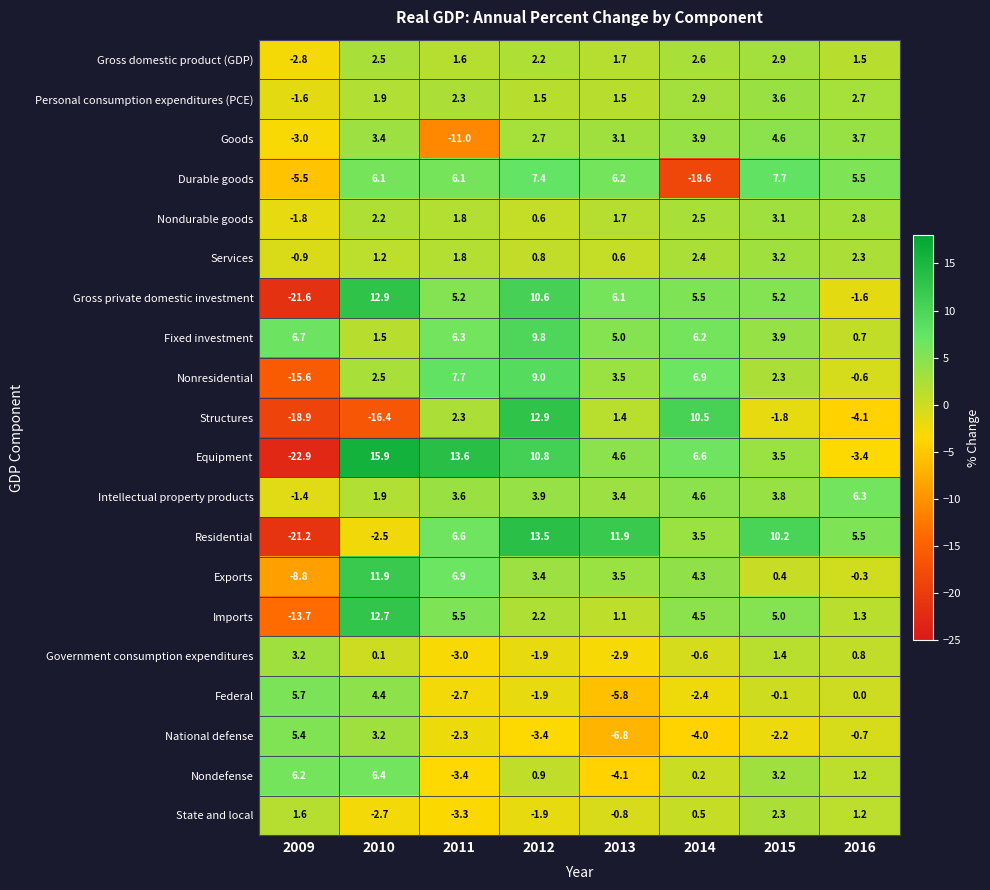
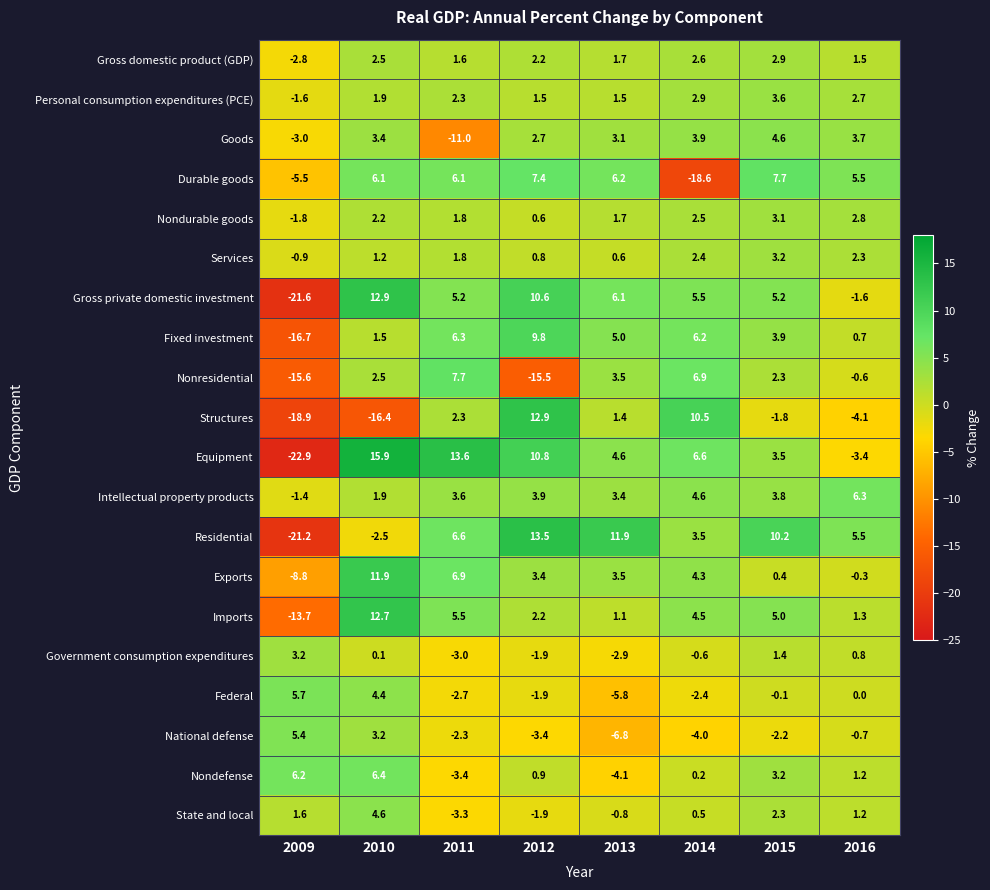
  {
    "Gross domestic product (GDP)": {
      "2009": -2.8,
      "2010": 2.5,
      "2011": 1.6,
      "2012": 2.2,
      "2013": 1.7,
      "2014": 2.6,
      "2015": 2.9,
      "2016": 1.5
    },
    "Personal consumption expenditures (PCE)": {
      "2009": -1.6,
      "2010": 1.9,
      "2011": 2.3,
      "2012": 1.5,
      "2013": 1.5,
      "2014": 2.9,
      "2015": 3.6,
      "2016": 2.7
    },
    "Goods": {
      "2009": -3.0,
      "2010": 3.4,
      "2011": -11.0,
      "2012": 2.7,
      "2013": 3.1,
      "2014": 3.9,
      "2015": 4.6,
      "2016": 3.7
    },
    "Durable goods": {
      "2009": -5.5,
      "2010": 6.1,
      "2011": 6.1,
      "2012": 7.4,
      "2013": 6.2,
      "2014": -18.6,
      "2015": 7.7,
      "2016": 5.5
    },
    "Nondurable goods": {
      "2009": -1.8,
      "2010": 2.2,
      "2011": 1.8,
      "2012": 0.6,
      "2013": 1.7,
      "2014": 2.5,
      "2015": 3.1,
      "2016": 2.8
    },
    "Services": {
      "2009": -0.9,
      "2010": 1.2,
      "2011": 1.8,
      "2012": 0.8,
      "2013": 0.6,
      "2014": 2.4,
      "2015": 3.2,
      "2016": 2.3
    },
    "Gross private domestic investment": {
      "2009": -21.6,
      "2010": 12.9,
      "2011": 5.2,
      "2012": 10.6,
      "2013": 6.1,
      "2014": 5.5,
      "2015": 5.2,
      "2016": -1.6
    },
    "Fixed investment": {
-     "2009": 6.7,
+     "2009": -16.7,
      "2010": 1.5,
      "2011": 6.3,
      "2012": 9.8,
      "2013": 5.0,
      "2014": 6.2,
      "2015": 3.9,
      "2016": 0.7
    },
    "Nonresidential": {
      "2009": -15.6,
      "2010": 2.5,
      "2011": 7.7,
-     "2012": 9.0,
+     "2012": -15.5,
      "2013": 3.5,
      "2014": 6.9,
      "2015": 2.3,
      "2016": -0.6
    },
    "Structures": {
      "2009": -18.9,
      "2010": -16.4,
      "2011": 2.3,
      "2012": 12.9,
      "2013": 1.4,
      "2014": 10.5,
      "2015": -1.8,
      "2016": -4.1
    },
    "Equipment": {
      "2009": -22.9,
      "2010": 15.9,
      "2011": 13.6,
      "2012": 10.8,
      "2013": 4.6,
      "2014": 6.6,
      "2015": 3.5,
      "2016": -3.4
    },
    "Intellectual property products": {
      "2009": -1.4,
      "2010": 1.9,
      "2011": 3.6,
      "2012": 3.9,
      "2013": 3.4,
      "2014": 4.6,
      "2015": 3.8,
      "2016": 6.3
    },
    "Residential": {
      "2009": -21.2,
      "2010": -2.5,
      "2011": 6.6,
      "2012": 13.5,
      "2013": 11.9,
      "2014": 3.5,
      "2015": 10.2,
      "2016": 5.5
    },
    "Exports": {
      "2009": -8.8,
      "2010": 11.9,
      "2011": 6.9,
      "2012": 3.4,
      "2013": 3.5,
      "2014": 4.3,
      "2015": 0.4,
      "2016": -0.3
    },
    "Imports": {
      "2009": -13.7,
      "2010": 12.7,
      "2011": 5.5,
      "2012": 2.2,
      "2013": 1.1,
      "2014": 4.5,
      "2015": 5.0,
      "2016": 1.3
    },
    "Government consumption expenditures": {
      "2009": 3.2,
      "2010": 0.1,
      "2011": -3.0,
      "2012": -1.9,
      "2013": -2.9,
      "2014": -0.6,
      "2015": 1.4,
      "2016": 0.8
    },
    "Federal": {
      "2009": 5.7,
      "2010": 4.4,
      "2011": -2.7,
      "2012": -1.9,
      "2013": -5.8,
      "2014": -2.4,
      "2015": -0.1,
      "2016": 0.0
    },
    "National defense": {
      "2009": 5.4,
      "2010": 3.2,
      "2011": -2.3,
      "2012": -3.4,
      "2013": -6.8,
      "2014": -4.0,
      "2015": -2.2,
      "2016": -0.7
    },
    "Nondefense": {
      "2009": 6.2,
      "2010": 6.4,
      "2011": -3.4,
      "2012": 0.9,
      "2013": -4.1,
      "2014": 0.2,
      "2015": 3.2,
      "2016": 1.2
    },
    "State and local": {
      "2009": 1.6,
-     "2010": -2.7,
+     "2010": 4.6,
      "2011": -3.3,
      "2012": -1.9,
      "2013": -0.8,
      "2014": 0.5,
      "2015": 2.3,
      "2016": 1.2
    }
  }
